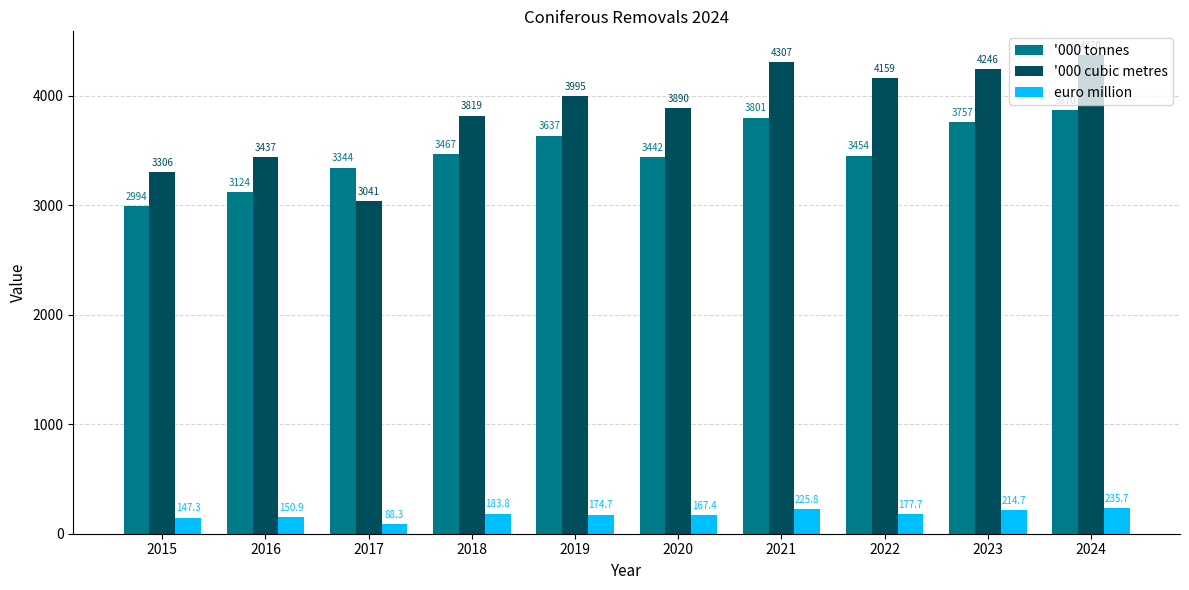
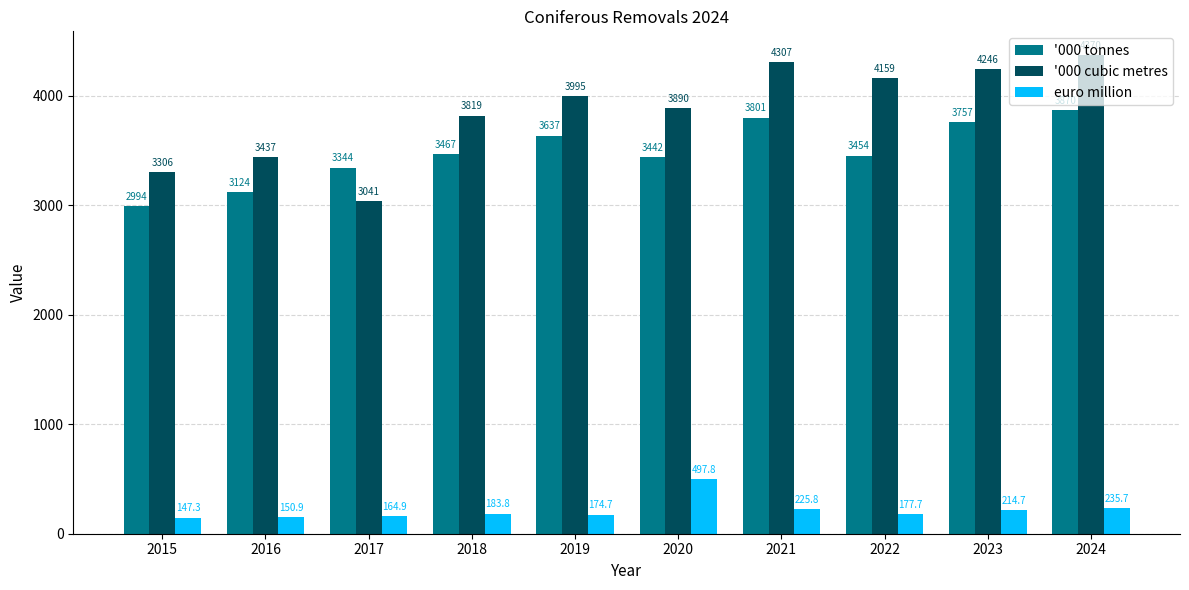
  {
    "'000 tonnes": {
      "2015": 2994,
      "2016": 3124,
      "2017": 3344,
      "2018": 3467,
      "2019": 3637,
      "2020": 3442,
      "2021": 3801,
      "2022": 3454,
      "2023": 3757
    },
    "'000 cubic metres": {
      "2015": 3306,
      "2016": 3437,
      "2017": 3041,
      "2018": 3819,
      "2019": 3995,
      "2020": 3890,
      "2021": 4307,
      "2022": 4159,
      "2023": 4246
    },
    "euro million": {
      "2015": 147.3,
      "2016": 150.9,
-     "2017": 88.3,
+     "2017": 164.9,
      "2018": 183.8,
      "2019": 174.7,
-     "2020": 167.4,
+     "2020": 497.8,
      "2021": 225.8,
      "2022": 177.7,
      "2023": 214.7,
      "2024": 235.7
    }
  }
